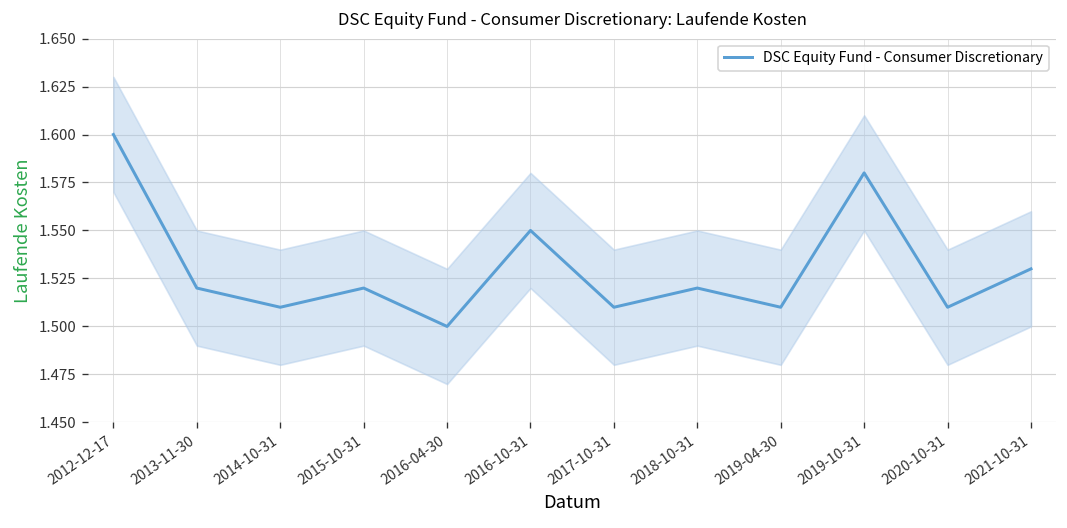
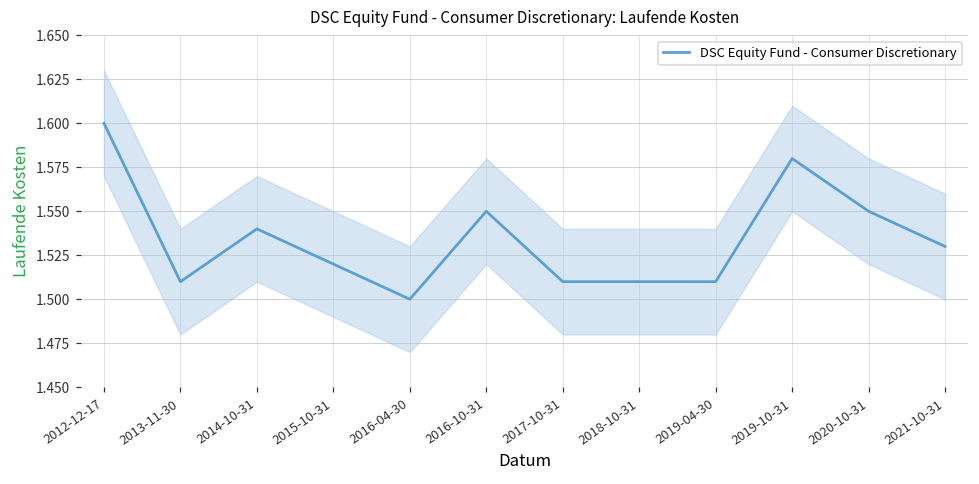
  {
    "DSC Equity Fund - Consumer Discretionary": {
      "2012-12-17": 1.60,
-     "2013-11-30": 1.52,
-     "2014-10-31": 1.51,
+     "2013-11-30": 1.51,
+     "2014-10-31": 1.54,
      "2015-10-31": 1.52,
      "2016-04-30": 1.50,
      "2016-10-31": 1.55,
      "2017-10-31": 1.51,
-     "2018-10-31": 1.52,
+     "2018-10-31": 1.51,
      "2019-04-30": 1.51,
      "2019-10-31": 1.58,
-     "2020-10-31": 1.51,
+     "2020-10-31": 1.55,
      "2021-10-31": 1.53
    }
  }
